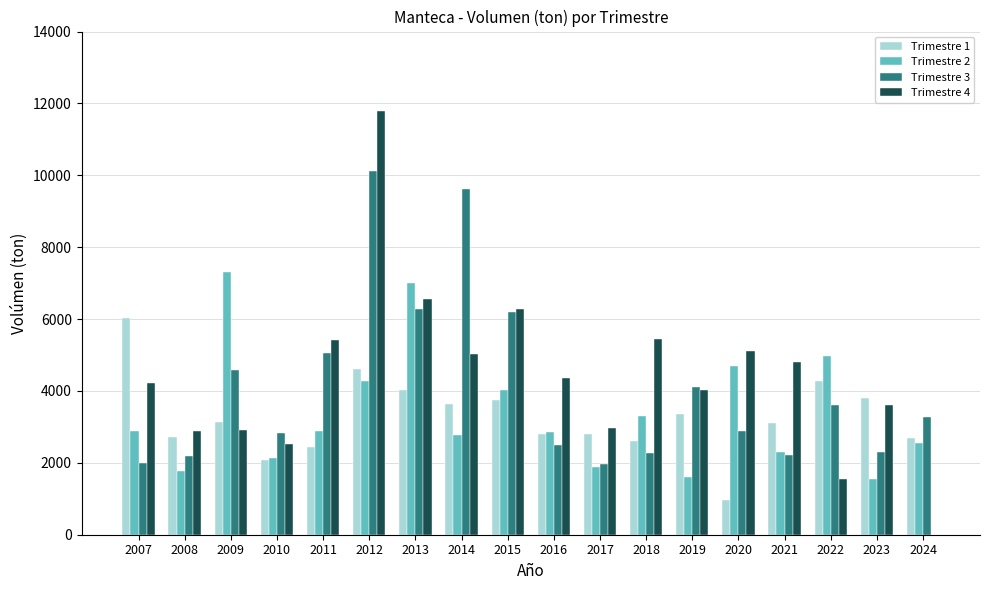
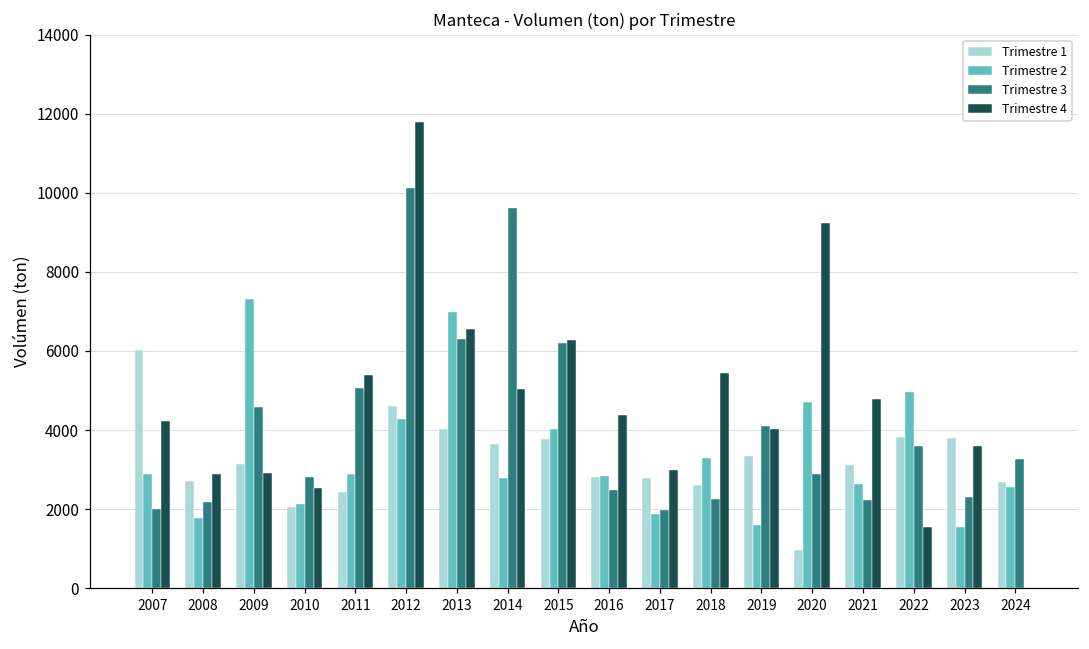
  {
    "Trimestre 1": {
      "2007": 6000,
      "2008": 2700,
      "2009": 3100,
      "2010": 2100,
      "2011": 2400,
      "2012": 4600,
      "2013": 4000,
      "2014": 3600,
      "2015": 3800,
      "2016": 2800,
      "2017": 2800,
      "2018": 2600,
      "2019": 3300,
      "2020": 1000,
      "2021": 3100,
-     "2022": 4300,
+     "2022": 3800,
      "2023": 3800,
      "2024": 2700
    },
    "Trimestre 2": {
      "2007": 2900,
      "2008": 1800,
      "2009": 7300,
      "2010": 2100,
      "2011": 2900,
      "2012": 4300,
      "2013": 7000,
      "2014": 2800,
      "2015": 4000,
      "2016": 2800,
      "2017": 1900,
      "2018": 3300,
      "2019": 1600,
      "2020": 4700,
-     "2021": 2300,
+     "2021": 2600,
      "2022": 5000,
      "2023": 1600,
      "2024": 2600
    },
    "Trimestre 3": {
      "2007": 2000,
      "2008": 2200,
      "2009": 4600,
      "2010": 2800,
      "2011": 5100,
      "2012": 10100,
      "2013": 6300,
      "2014": 9600,
      "2015": 6200,
      "2016": 2500,
      "2017": 2000,
      "2018": 2300,
      "2019": 4100,
      "2020": 2900,
      "2021": 2200,
      "2022": 3600,
      "2023": 2300,
      "2024": 3300
    },
    "Trimestre 4": {
      "2007": 4200,
      "2008": 2900,
      "2009": 2900,
      "2010": 2500,
      "2011": 5400,
      "2012": 11800,
      "2013": 6600,
      "2014": 5000,
      "2015": 6300,
      "2016": 4400,
      "2017": 3000,
      "2018": 5400,
      "2019": 4000,
-     "2020": 5100,
+     "2020": 9200,
      "2021": 4800,
      "2022": 1600,
      "2023": 3600,
      "2024": 0
    }
  }
